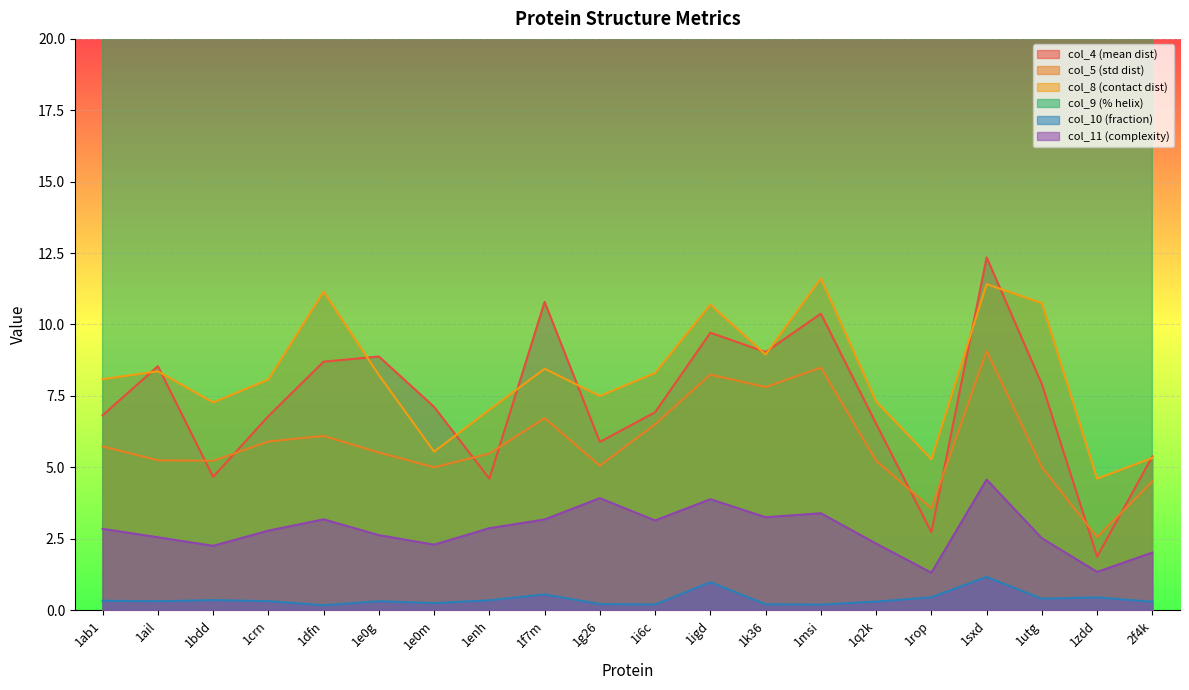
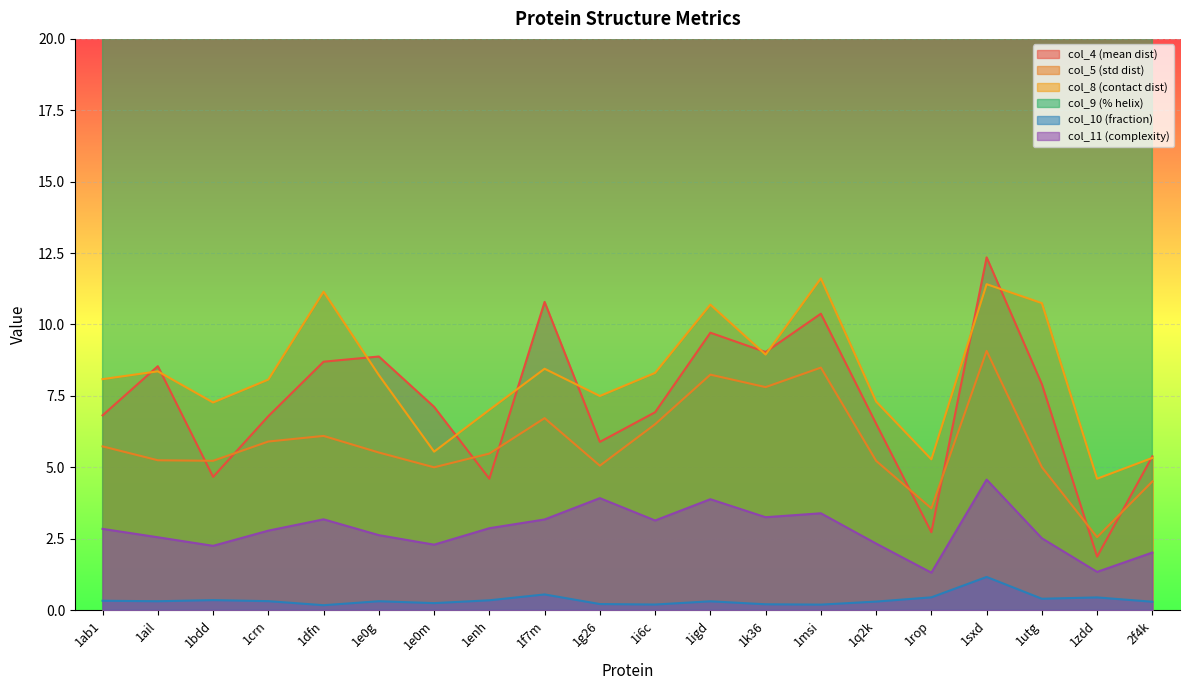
  {
    "col_10 (fraction)": {
      "1ab1": 0.3,
      "1ail": 0.3,
      "1bdd": 0.3,
      "1crn": 0.3,
      "1dfn": 0.2,
      "1e0g": 0.3,
      "1e0m": 0.2,
      "1enh": 0.3,
      "1f7m": 0.5,
      "1g26": 0.2,
      "1i6c": 0.2,
-     "1igd": 1.0,
+     "1igd": 0.3,
      "1k36": 0.2,
      "1msi": 0.2,
      "1q2k": 0.3,
      "1rop": 0.4,
      "1sxd": 1.2,
      "1utg": 0.4,
      "1zdd": 0.4,
      "2f4k": 0.3
    },
    "col_11 (complexity)": {
      "1ab1": 2.8,
      "1ail": 2.5,
      "1bdd": 2.2,
      "1crn": 2.8,
      "1dfn": 3.2,
      "1e0g": 2.6,
      "1e0m": 2.3,
      "1enh": 2.9,
      "1f7m": 3.2,
      "1g26": 3.9,
      "1i6c": 3.1,
      "1igd": 3.9,
      "1k36": 3.3,
      "1msi": 3.4,
      "1q2k": 2.3,
      "1rop": 1.3,
      "1sxd": 4.6,
      "1utg": 2.5,
      "1zdd": 1.3,
      "2f4k": 2.0
    }
  }
